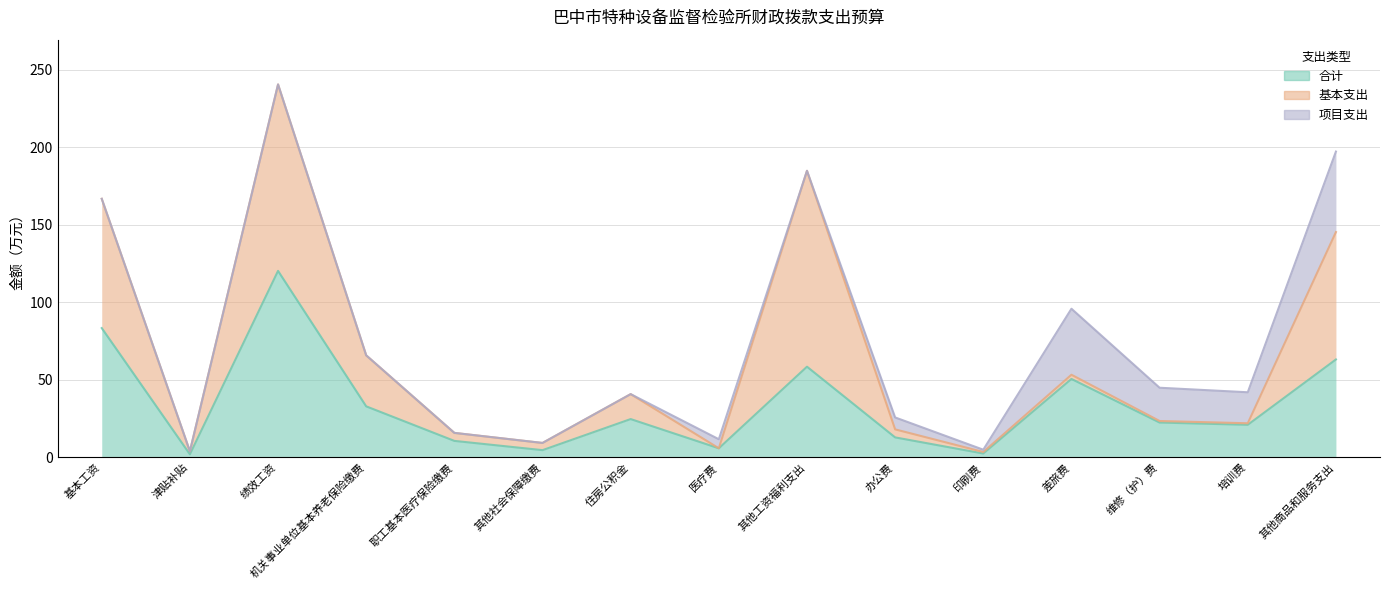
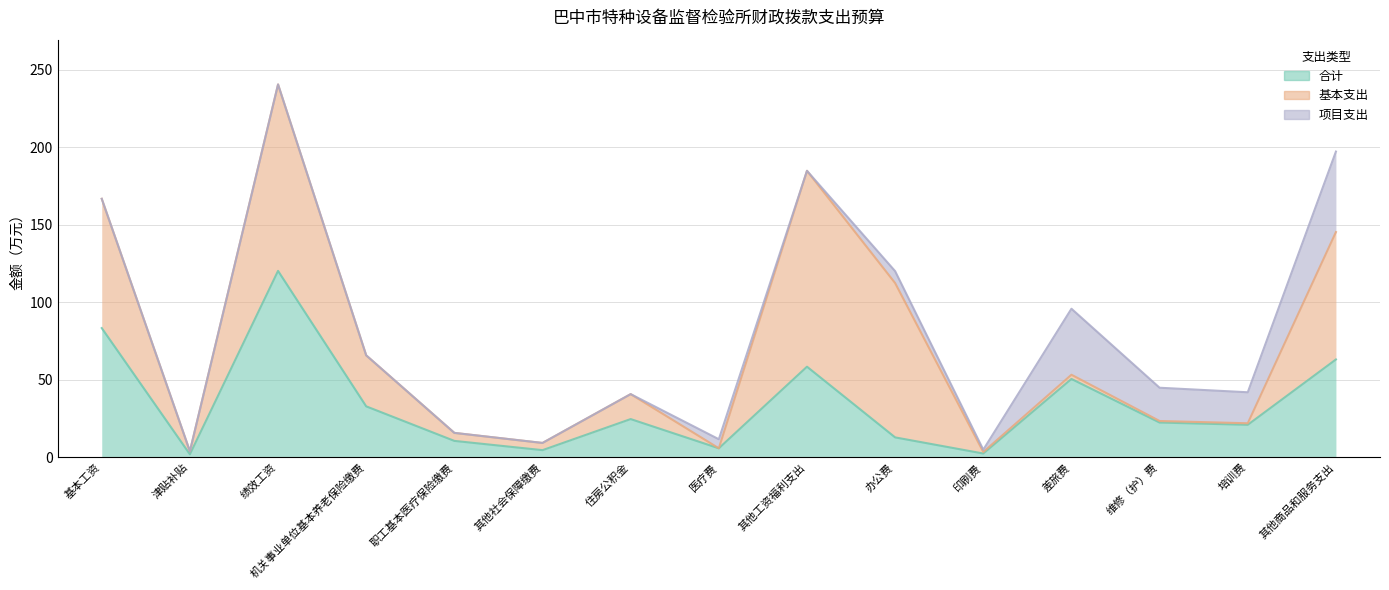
  {
    "基本支出": {
-     "办公费": 5,
+     "办公费": 100,
      "差旅费": 3,
      "其他商品和服务支出": 82
    }
  }
